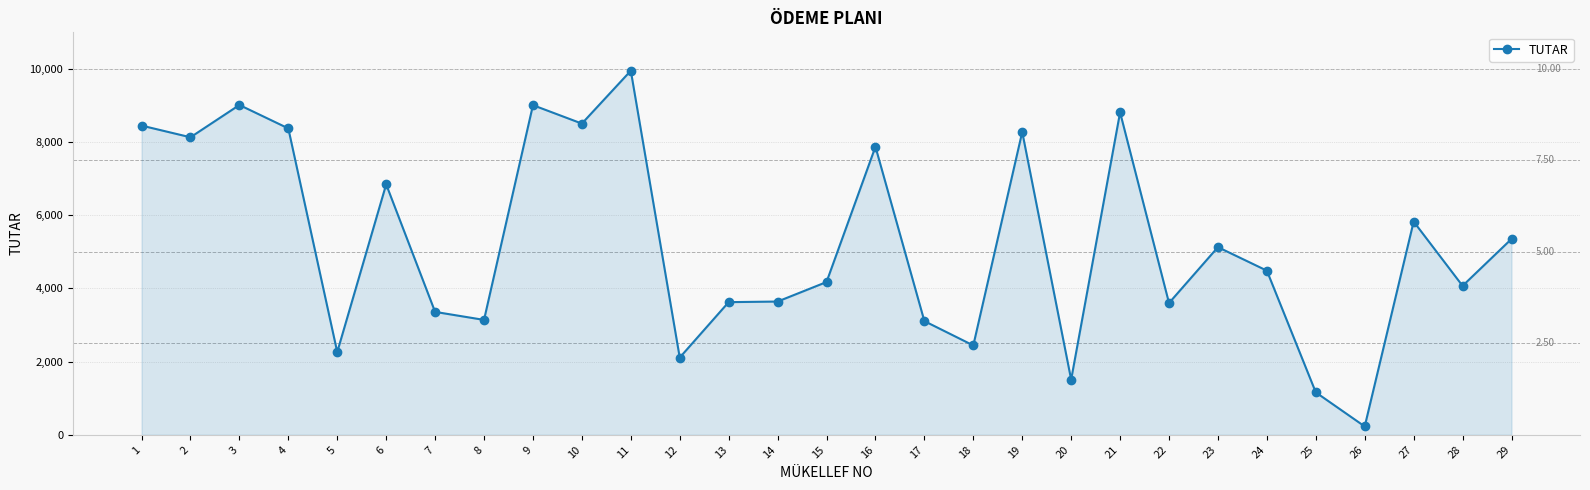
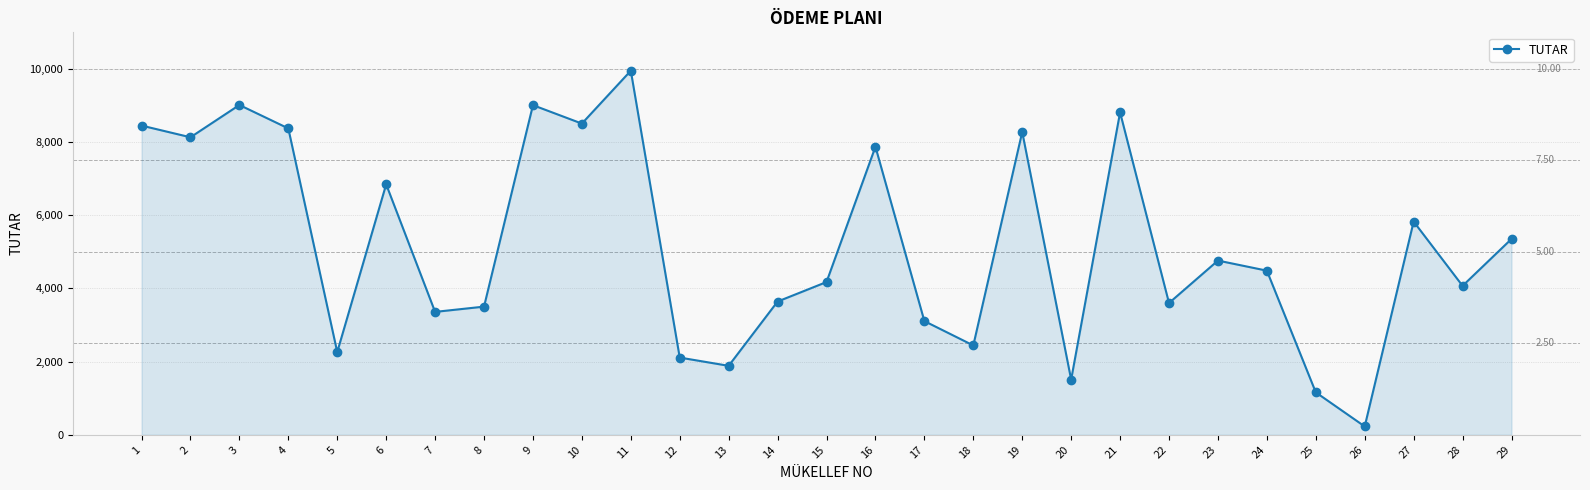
  {
    "1": "8,500",
    "2": "8,100",
    "3": "9,000",
    "4": "8,400",
    "5": "2,300",
    "6": "6,800",
    "7": "3,400",
-   "8": "3,100",
+   "8": "3,500",
    "9": "9,000",
    "10": "8,500",
    "11": "10,000",
    "12": "2,100",
-   "13": "3,600",
+   "13": "1,900",
    "14": "3,600",
    "15": "4,200",
    "16": "7,900",
    "17": "3,100",
    "18": "2,400",
    "19": "8,300",
    "20": "1,500",
    "21": "8,800",
    "22": "3,600",
-   "23": "5,100",
+   "23": "4,800",
    "24": "4,500",
    "25": "1,200",
    "26": "200",
    "27": "5,800",
    "28": "4,100",
    "29": "5,400"
  }
